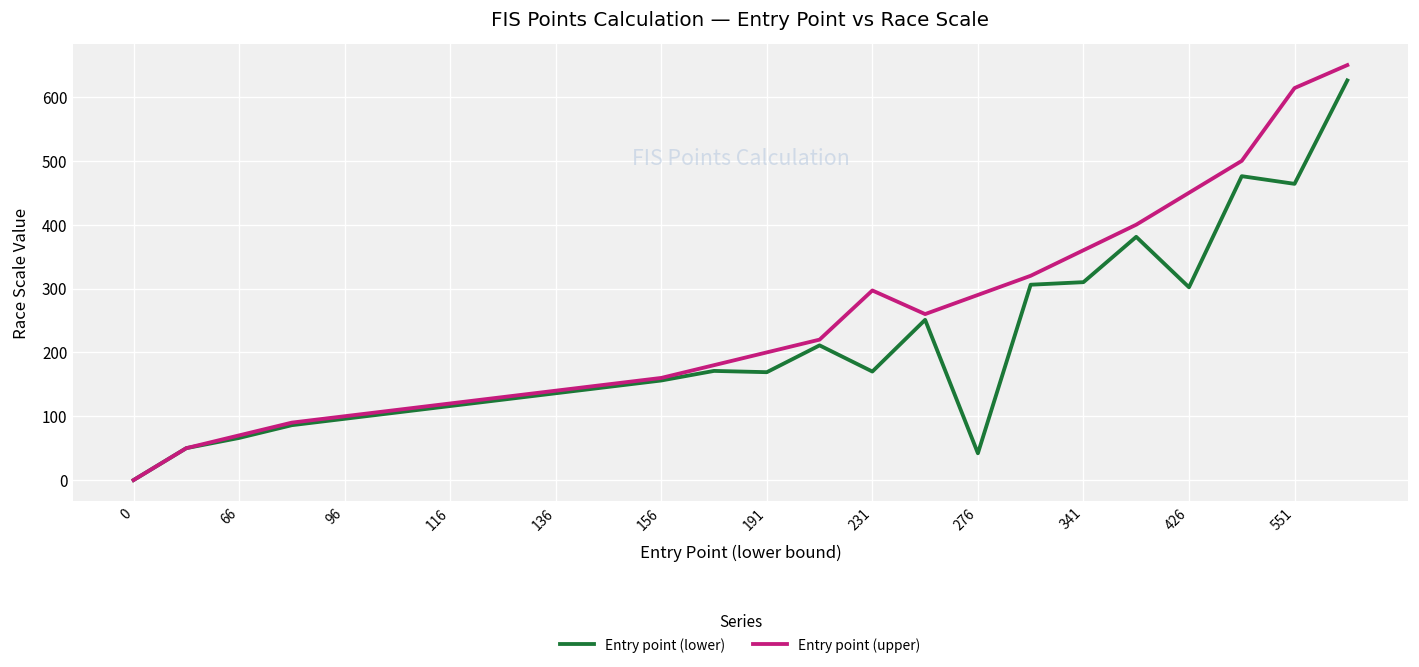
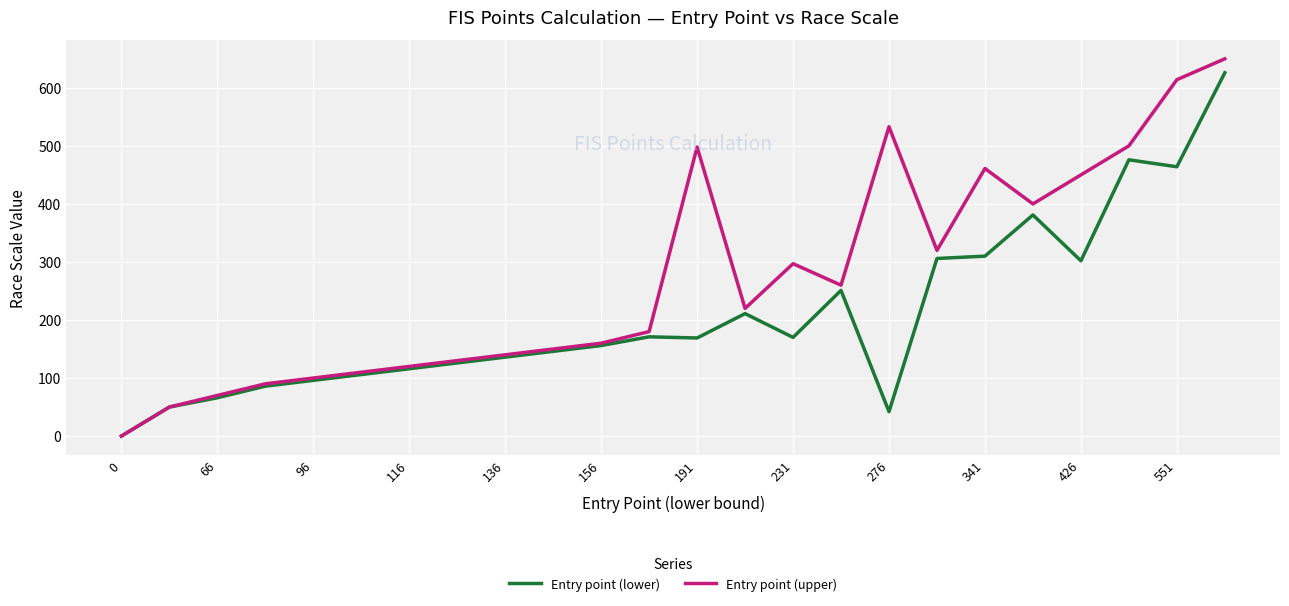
  {
    "Entry point (lower)": {
      "191": 170,
      "231": 170,
      "276": 40,
      "341": 310,
      "426": 300,
      "551": 460
    },
    "Entry point (upper)": {
-     "191": 200,
+     "191": 500,
      "231": 300,
-     "276": 290,
-     "341": 360,
+     "276": 530,
+     "341": 460,
      "426": 450,
      "551": 610
    }
  }
